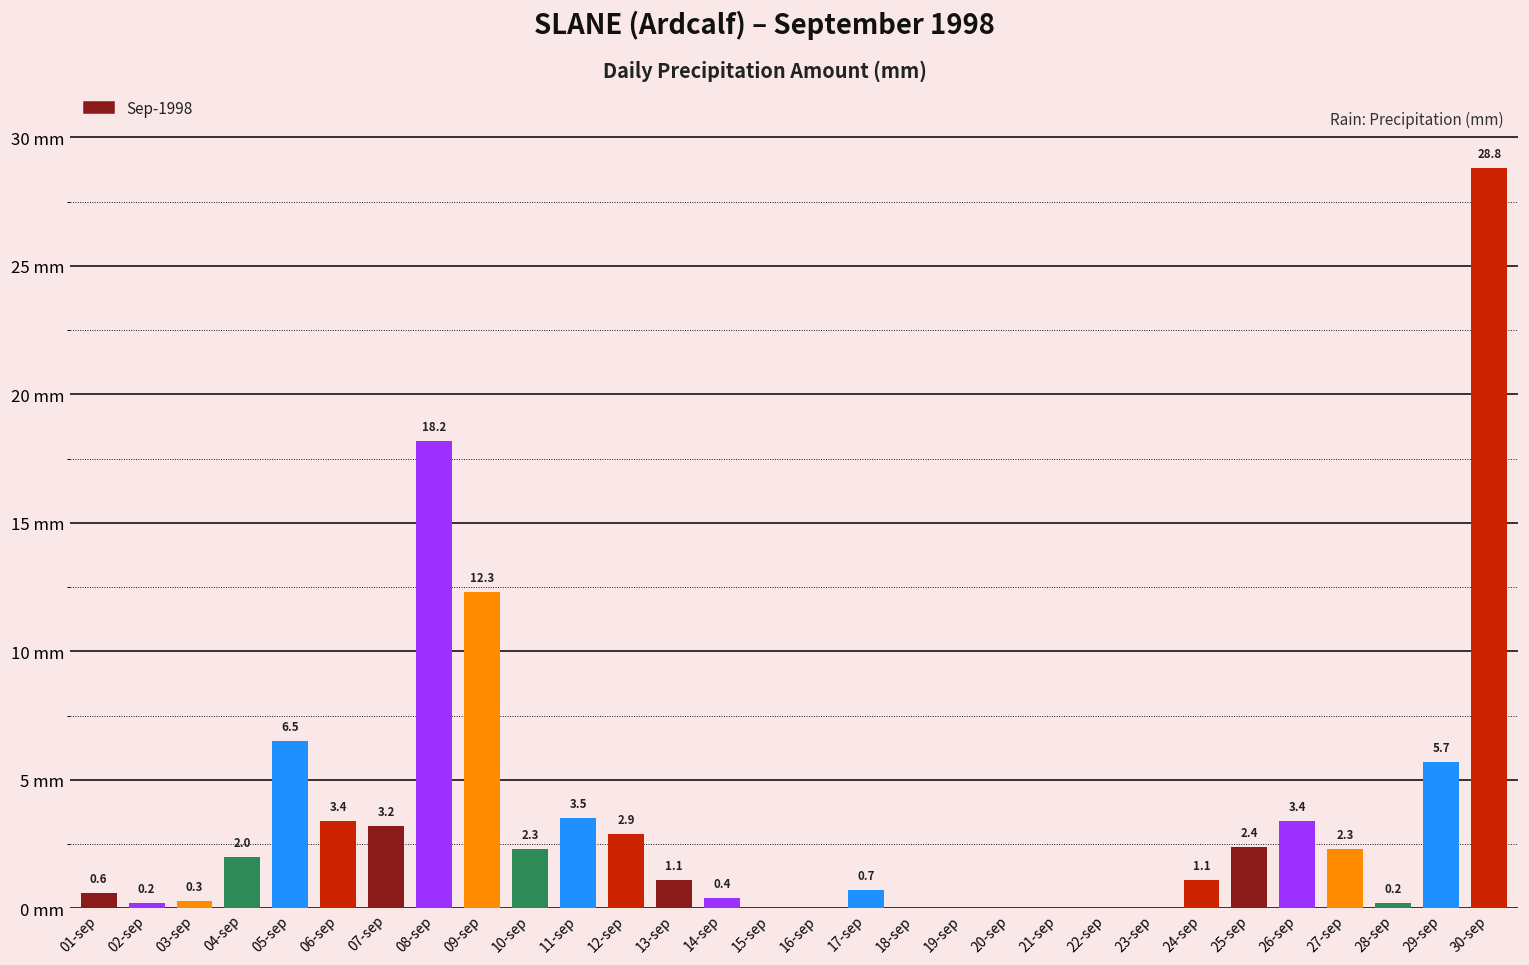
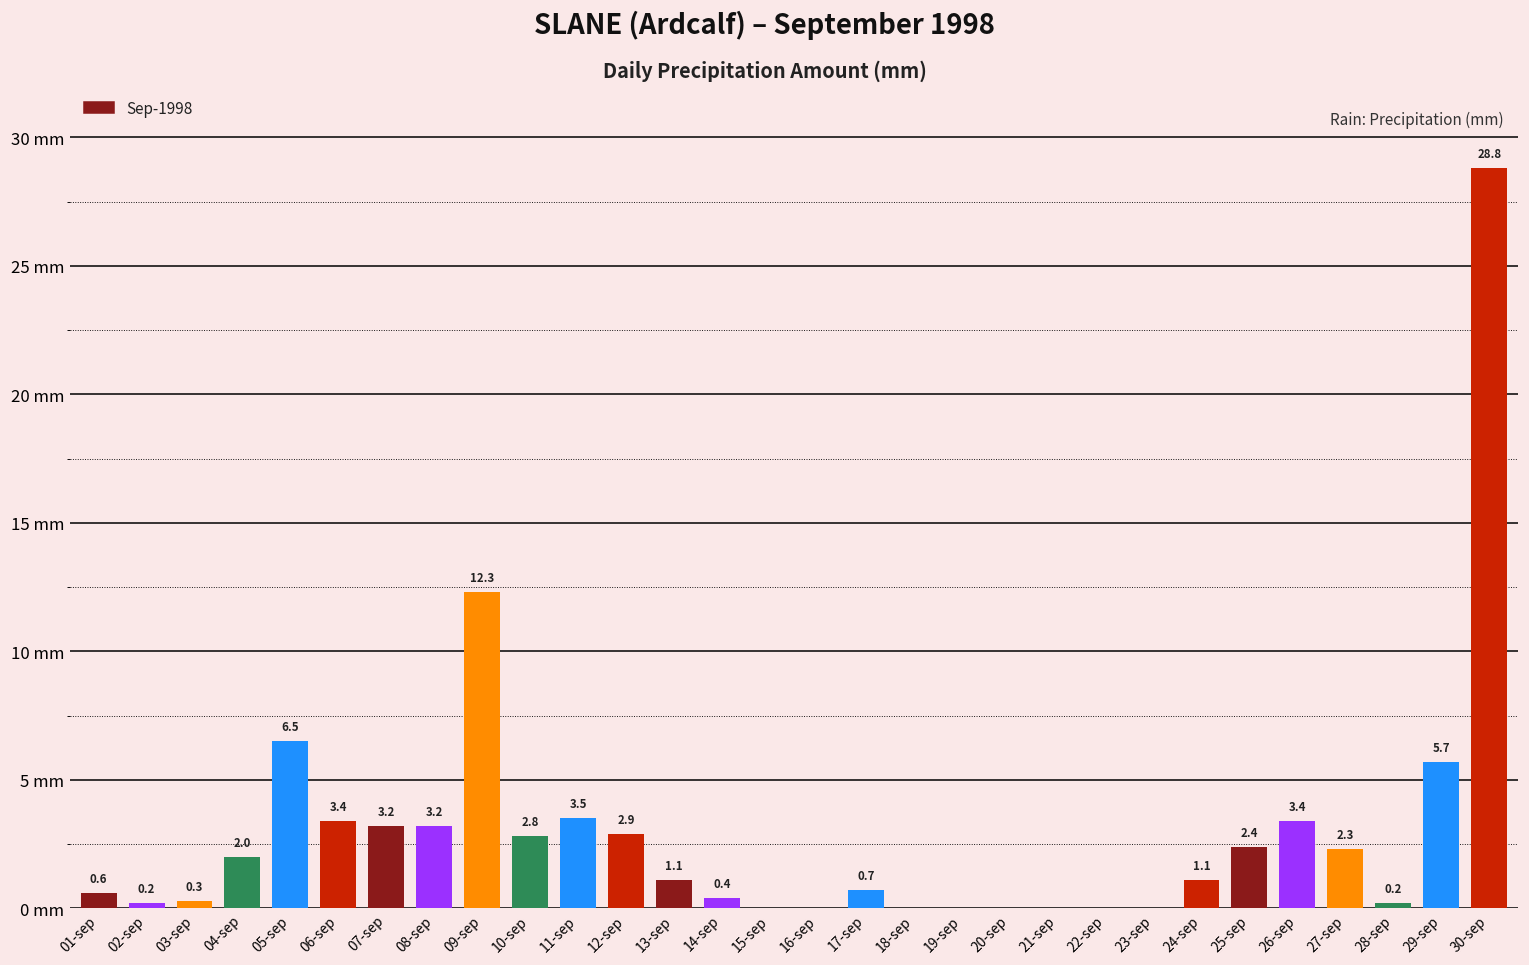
  {
    "01-sep": 0.6,
    "02-sep": 0.2,
    "03-sep": 0.3,
    "04-sep": 2.0,
    "05-sep": 6.5,
    "06-sep": 3.4,
    "07-sep": 3.2,
-   "08-sep": 18.2,
+   "08-sep": 3.2,
    "09-sep": 12.3,
-   "10-sep": 2.3,
+   "10-sep": 2.8,
    "11-sep": 3.5,
    "12-sep": 2.9,
    "13-sep": 1.1,
    "14-sep": 0.4,
    "17-sep": 0.7,
    "24-sep": 1.1,
    "25-sep": 2.4,
    "26-sep": 3.4,
    "27-sep": 2.3,
    "28-sep": 0.2,
    "29-sep": 5.7,
    "30-sep": 28.8
  }
